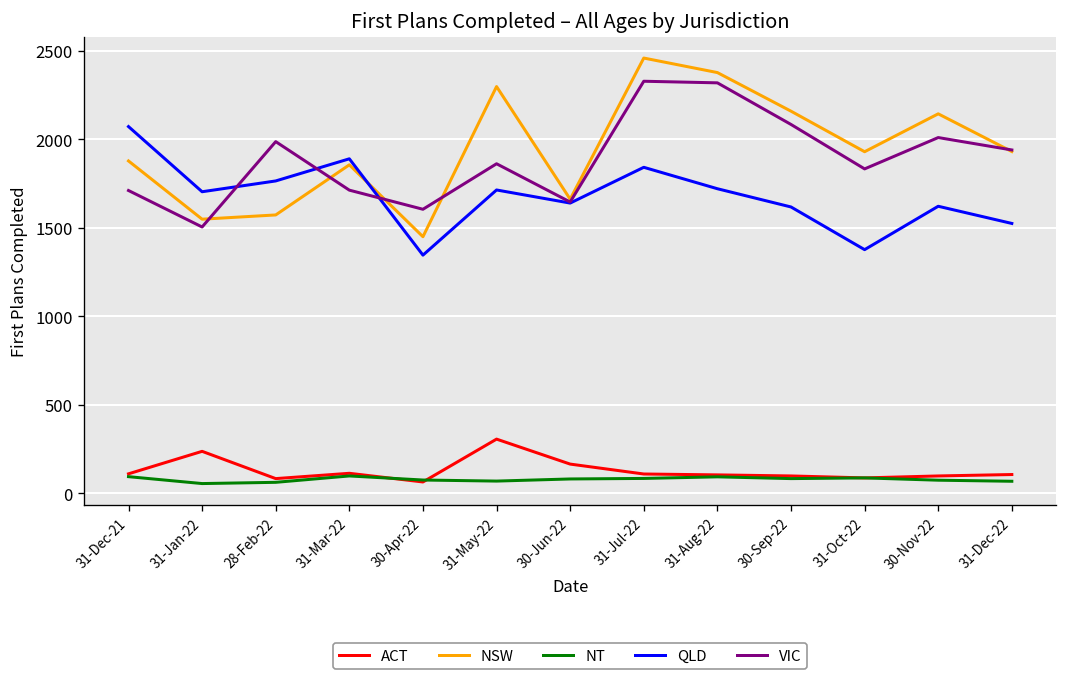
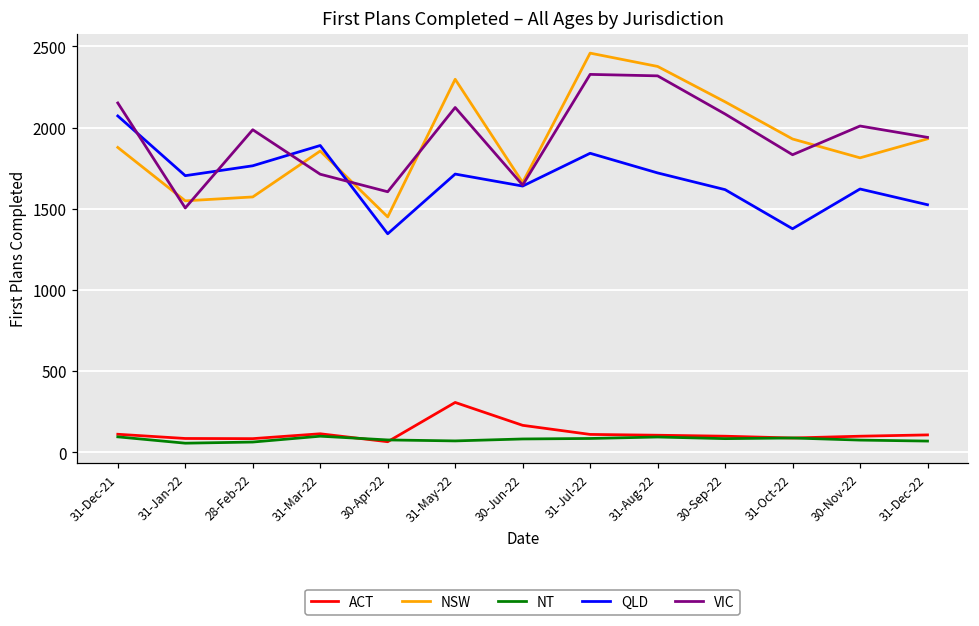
  {
    "ACT": {
-     "31-Jan-22": 240,
+     "31-Jan-22": 90,
      "28-Feb-22": 80,
      "31-May-22": 310,
      "30-Jun-22": 170,
      "31-Jul-22": 110,
      "30-Nov-22": 100,
      "31-Dec-22": 110
    },
    "NSW": {
      "31-Dec-21": 1880,
      "31-Jan-22": 1550,
      "28-Feb-22": 1570,
      "31-Mar-22": 1860,
      "30-Apr-22": 1450,
      "31-May-22": 2300,
      "31-Jul-22": 2460,
      "31-Aug-22": 2380,
      "30-Sep-22": 2160,
      "31-Oct-22": 1930,
-     "30-Nov-22": 2140
+     "30-Nov-22": 1810
    },
    "NT": {
      "31-Jan-22": 60,
      "28-Feb-22": 60,
      "31-May-22": 70,
      "30-Jun-22": 80,
      "31-Jul-22": 90,
      "30-Nov-22": 80,
      "31-Dec-22": 70
    },
    "QLD": {
      "31-Dec-21": 2070,
      "31-Jan-22": 1700,
      "28-Feb-22": 1770,
      "31-Mar-22": 1890,
      "30-Apr-22": 1350,
      "31-May-22": 1710,
      "31-Jul-22": 1840,
      "31-Aug-22": 1720,
      "30-Sep-22": 1620,
      "31-Oct-22": 1380,
      "30-Nov-22": 1620,
      "31-Dec-22": 1530
    },
    "VIC": {
-     "31-Dec-21": 1710,
+     "31-Dec-21": 2150,
      "31-Jan-22": 1510,
      "28-Feb-22": 1990,
      "31-Mar-22": 1710,
      "30-Apr-22": 1610,
-     "31-May-22": 1860,
+     "31-May-22": 2120,
      "31-Jul-22": 2330,
      "31-Aug-22": 2320,
      "30-Sep-22": 2080,
      "31-Oct-22": 1830,
      "30-Nov-22": 2010
    }
  }
